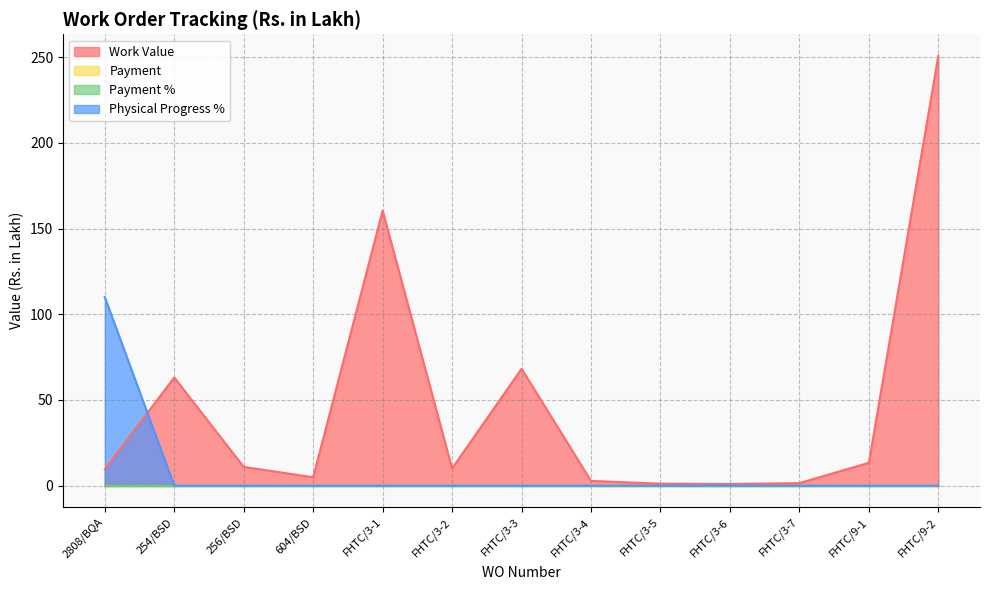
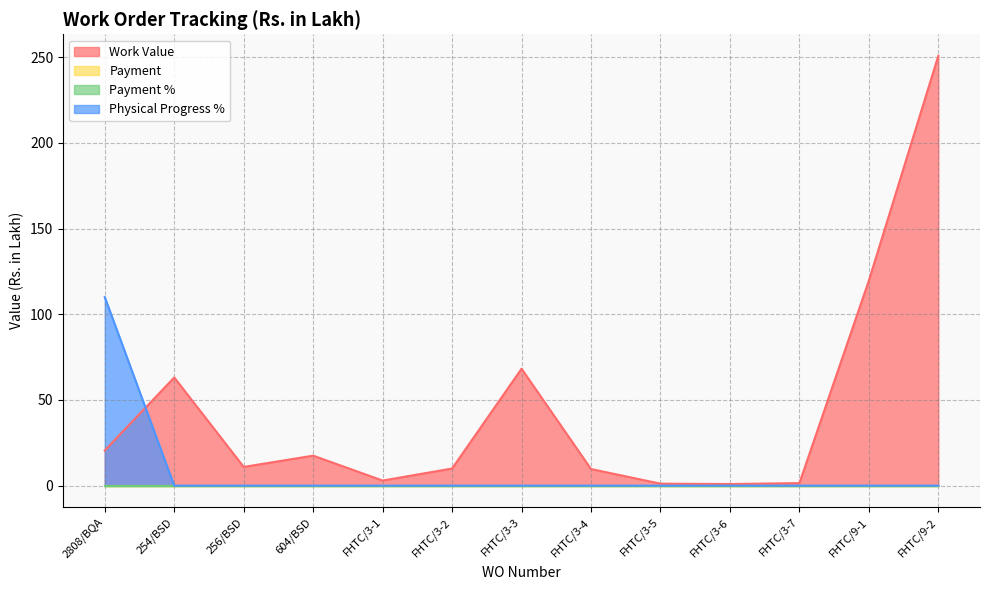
  {
    "Work Value": {
-     "2808/BQA": 10,
+     "2808/BQA": 21,
      "254/BSD": 63,
      "256/BSD": 11,
-     "604/BSD": 5,
-     "FHTC/3-1": 160,
+     "604/BSD": 18,
+     "FHTC/3-1": 3,
      "FHTC/3-2": 10,
      "FHTC/3-3": 68,
-     "FHTC/3-4": 3,
+     "FHTC/3-4": 10,
      "FHTC/3-7": 1,
-     "FHTC/9-1": 13,
+     "FHTC/9-1": 120,
      "FHTC/9-2": 251
    },
    "Payment %": {
      "2808/BQA": 0
    },
    "Physical Progress %": {
      "2808/BQA": 110
    }
  }
